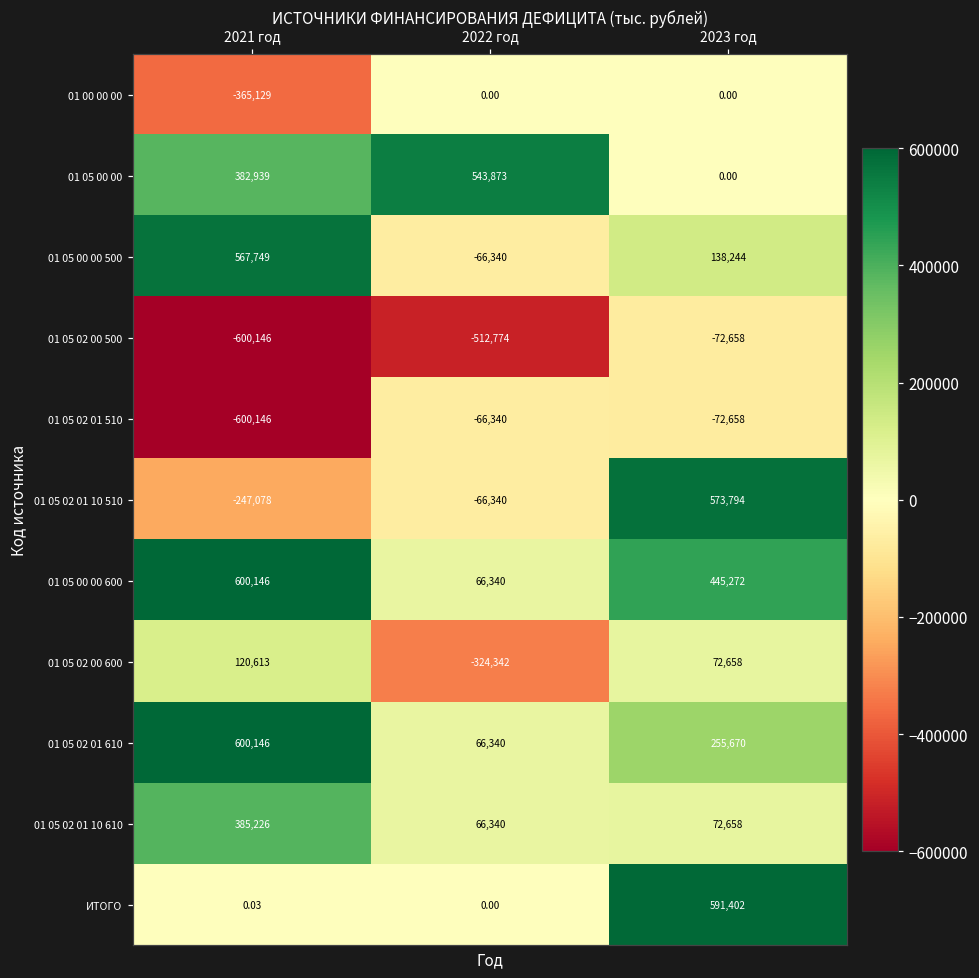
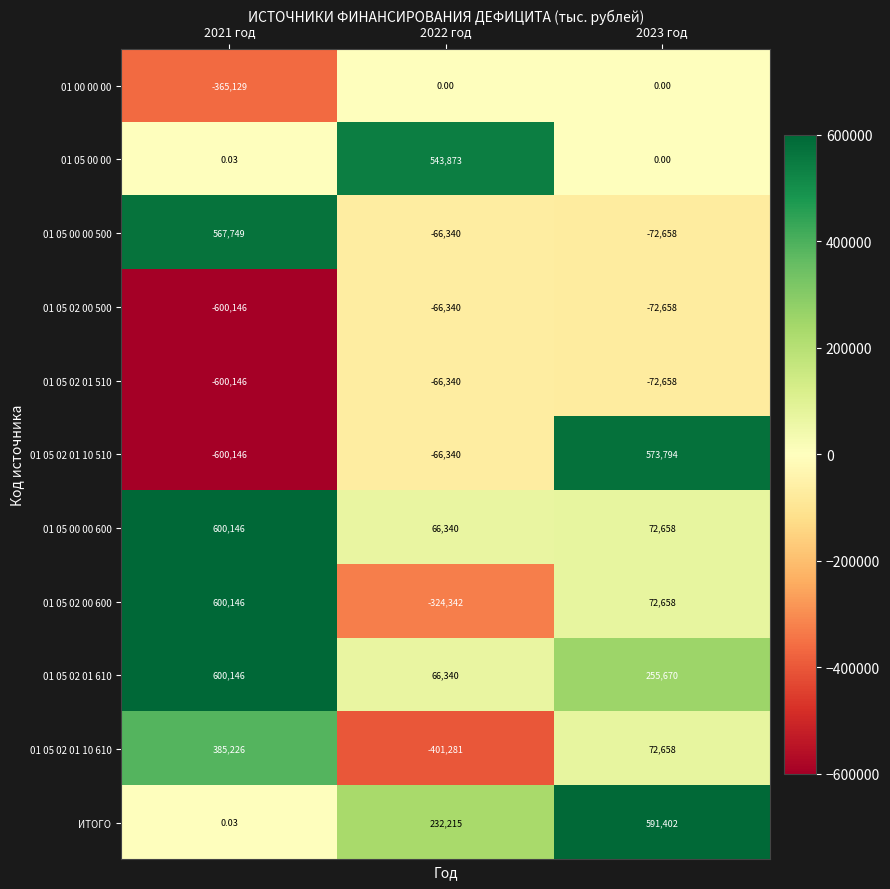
  {
    "01 00 00 00": {
      "2021 год": "-365,129",
      "2022 год": "0.00",
      "2023 год": "0.00"
    },
    "01 05 00 00": {
-     "2021 год": "382,939",
+     "2021 год": "0.03",
      "2022 год": "543,873",
      "2023 год": "0.00"
    },
    "01 05 00 00 500": {
      "2021 год": "567,749",
      "2022 год": "-66,340",
-     "2023 год": "138,244"
+     "2023 год": "-72,658"
    },
    "01 05 02 00 500": {
      "2021 год": "-600,146",
-     "2022 год": "-512,774",
+     "2022 год": "-66,340",
      "2023 год": "-72,658"
    },
    "01 05 02 01 510": {
      "2021 год": "-600,146",
      "2022 год": "-66,340",
      "2023 год": "-72,658"
    },
    "01 05 02 01 10 510": {
-     "2021 год": "-247,078",
+     "2021 год": "-600,146",
      "2022 год": "-66,340",
      "2023 год": "573,794"
    },
    "01 05 00 00 600": {
      "2021 год": "600,146",
      "2022 год": "66,340",
-     "2023 год": "445,272"
+     "2023 год": "72,658"
    },
    "01 05 02 00 600": {
-     "2021 год": "120,613",
+     "2021 год": "600,146",
      "2022 год": "-324,342",
      "2023 год": "72,658"
    },
    "01 05 02 01 610": {
      "2021 год": "600,146",
      "2022 год": "66,340",
      "2023 год": "255,670"
    },
    "01 05 02 01 10 610": {
      "2021 год": "385,226",
-     "2022 год": "66,340",
+     "2022 год": "-401,281",
      "2023 год": "72,658"
    },
    "ИТОГО": {
      "2021 год": "0.03",
-     "2022 год": "0.00",
+     "2022 год": "232,215",
      "2023 год": "591,402"
    }
  }
